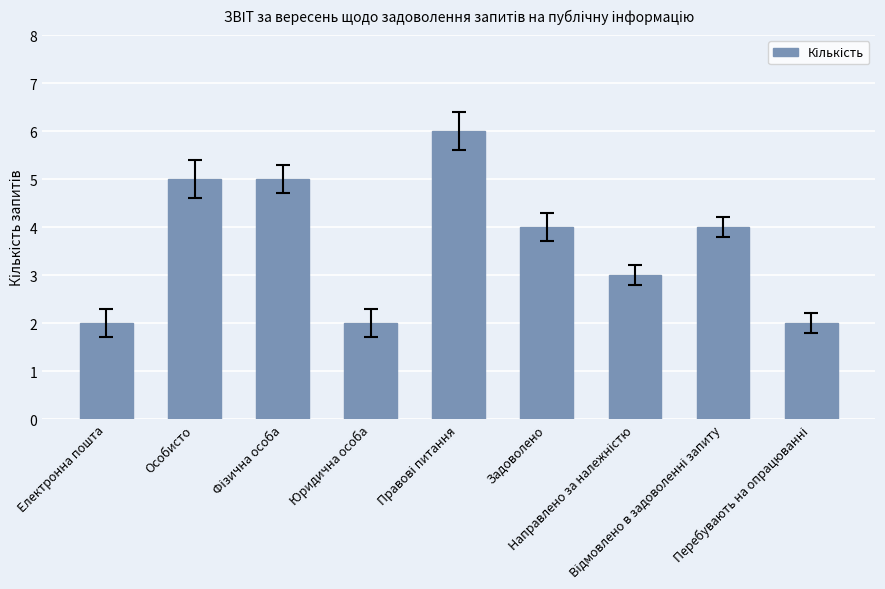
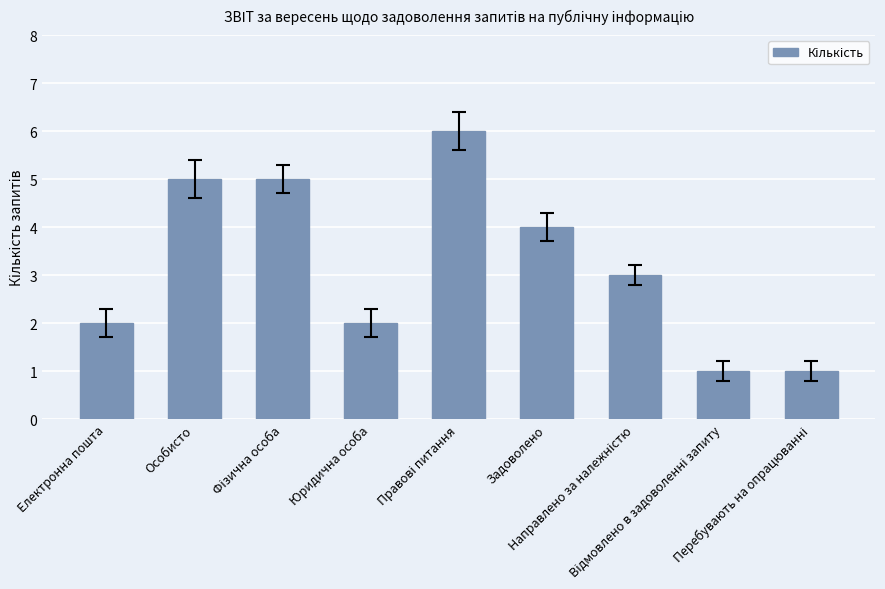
  {
    "Кількість": {
      "Електронна пошта": 2,
      "Особисто": 5,
      "Фізична особа": 5,
      "Юридична особа": 2,
      "Правові питання": 6,
      "Задоволено": 4,
      "Направлено за належністю": 3,
-     "Відмовлено в задоволенні запиту": 4,
-     "Перебувають на опрацюванні": 2
+     "Відмовлено в задоволенні запиту": 1,
+     "Перебувають на опрацюванні": 1
    }
  }
